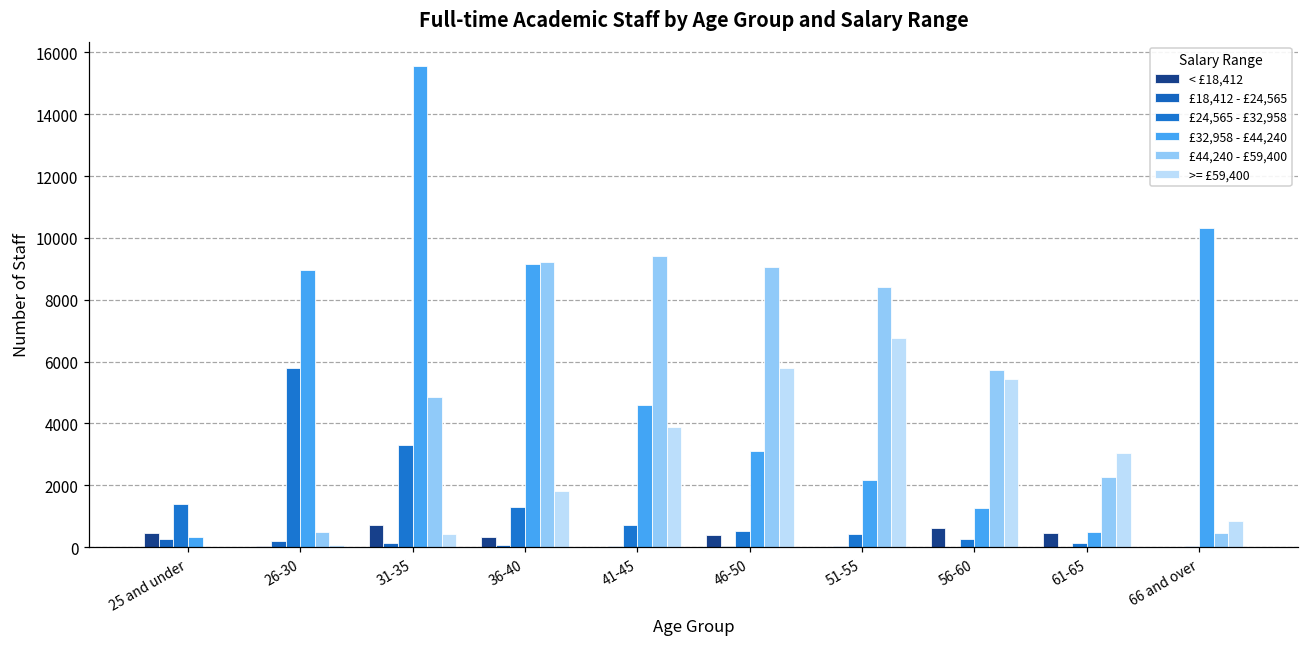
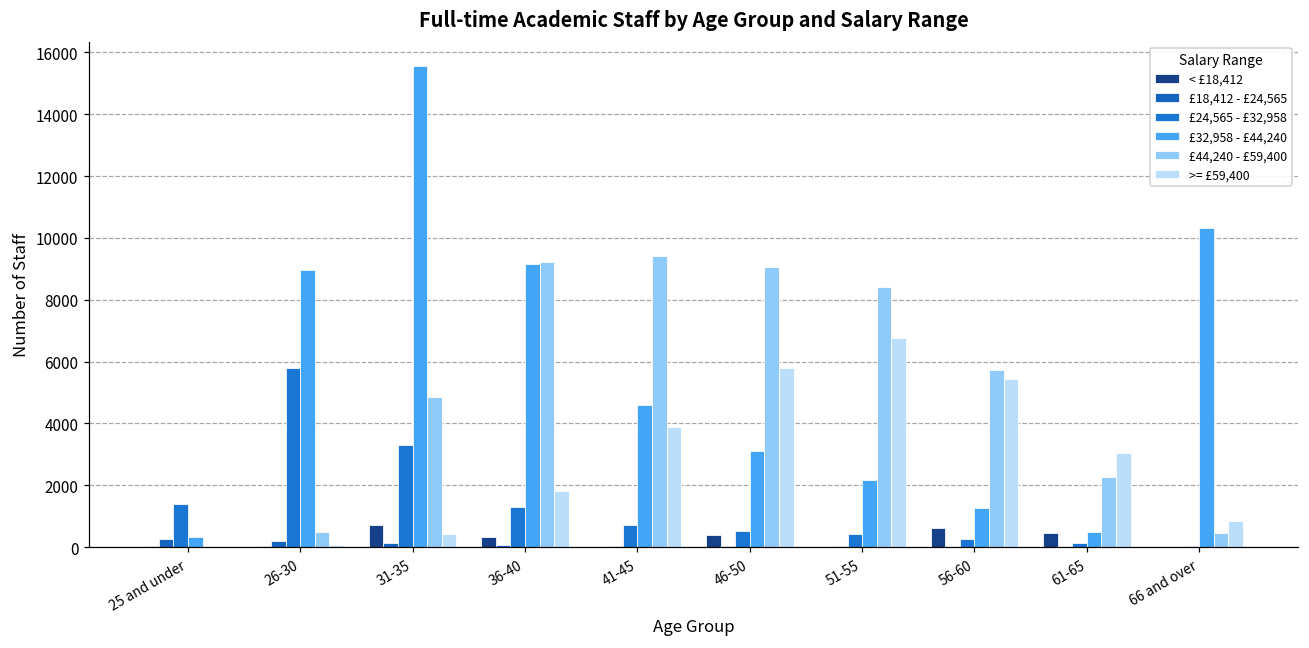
  {
    "< £18,412": {
-     "25 and under": 500,
+     "25 and under": 0,
      "31-35": 700,
      "36-40": 300,
      "46-50": 400,
      "51-55": 0,
      "56-60": 600,
      "61-65": 500
    },
    "£32,958 - £44,240": {
      "25 and under": 300,
      "26-30": 9000,
      "31-35": 15600,
      "36-40": 9200,
      "41-45": 4600,
      "46-50": 3100,
      "51-55": 2200,
      "56-60": 1300,
      "61-65": 500,
      "66 and over": 10300
    }
  }
